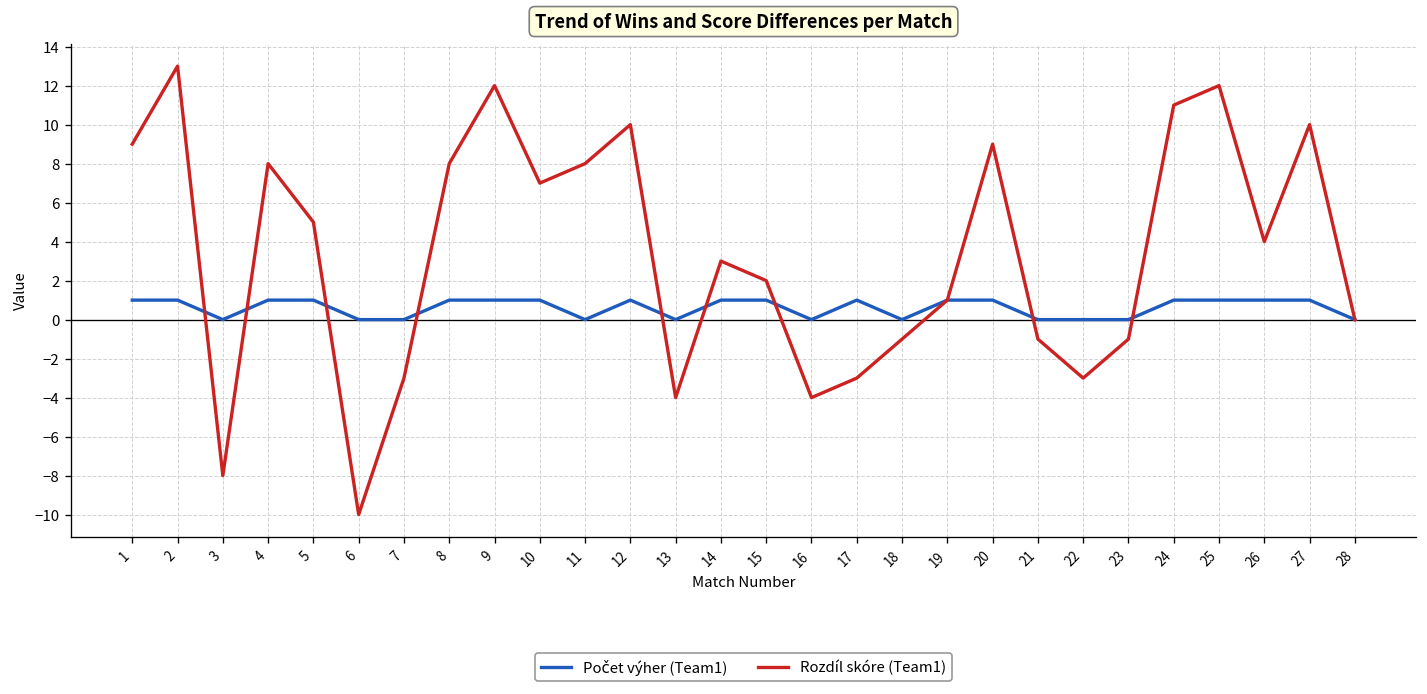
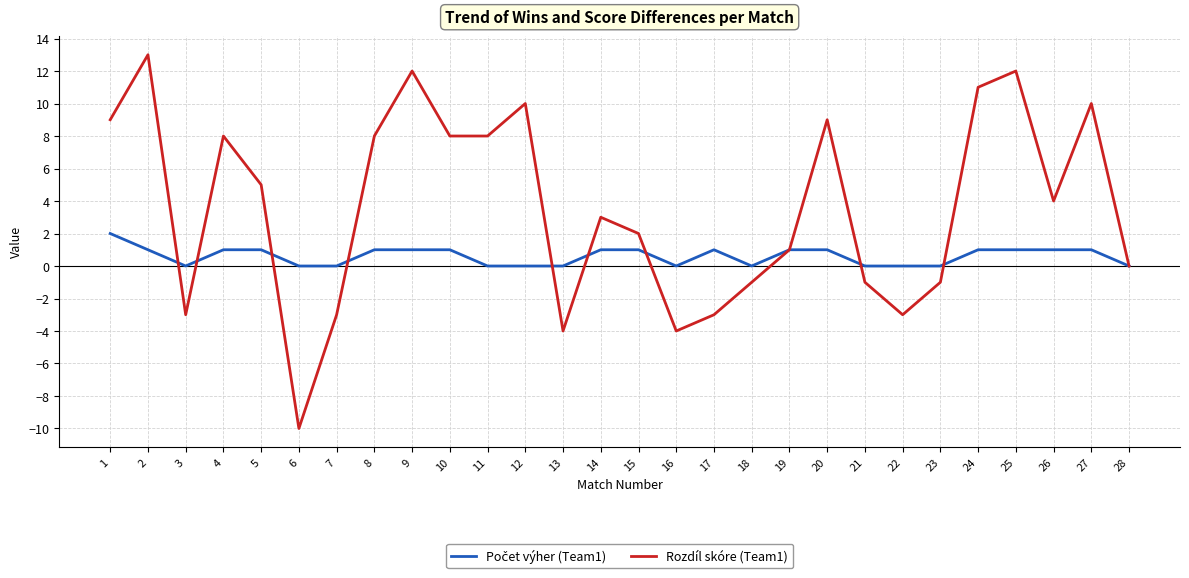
  {
    "Počet výher (Team1)": {
-     "1": 1,
+     "1": 2,
      "2": 1,
      "3": 0,
      "4": 1,
      "5": 1,
      "6": 0,
      "7": 0,
      "8": 1,
      "9": 1,
      "10": 1,
      "11": 0,
-     "12": 1,
+     "12": 0,
      "13": 0,
      "14": 1,
      "15": 1,
      "16": 0,
      "17": 1,
      "18": 0,
      "20": 1,
      "21": 0,
      "22": 0,
      "23": 0,
      "24": 1,
      "25": 1,
      "26": 1,
      "27": 1
    },
    "Rozdíl skóre (Team1)": {
      "1": 9,
      "2": 13,
-     "3": -8,
+     "3": -3,
      "4": 8,
      "5": 5,
      "6": -10,
      "7": -3,
      "8": 8,
      "9": 12,
-     "10": 7,
+     "10": 8,
      "11": 8,
      "12": 10,
      "13": -4,
      "14": 3,
      "15": 2,
      "16": -4,
      "17": -3,
      "18": -1,
      "20": 9,
      "21": -1,
      "22": -3,
      "23": -1,
      "24": 11,
      "25": 12,
      "26": 4,
      "27": 10
    }
  }
